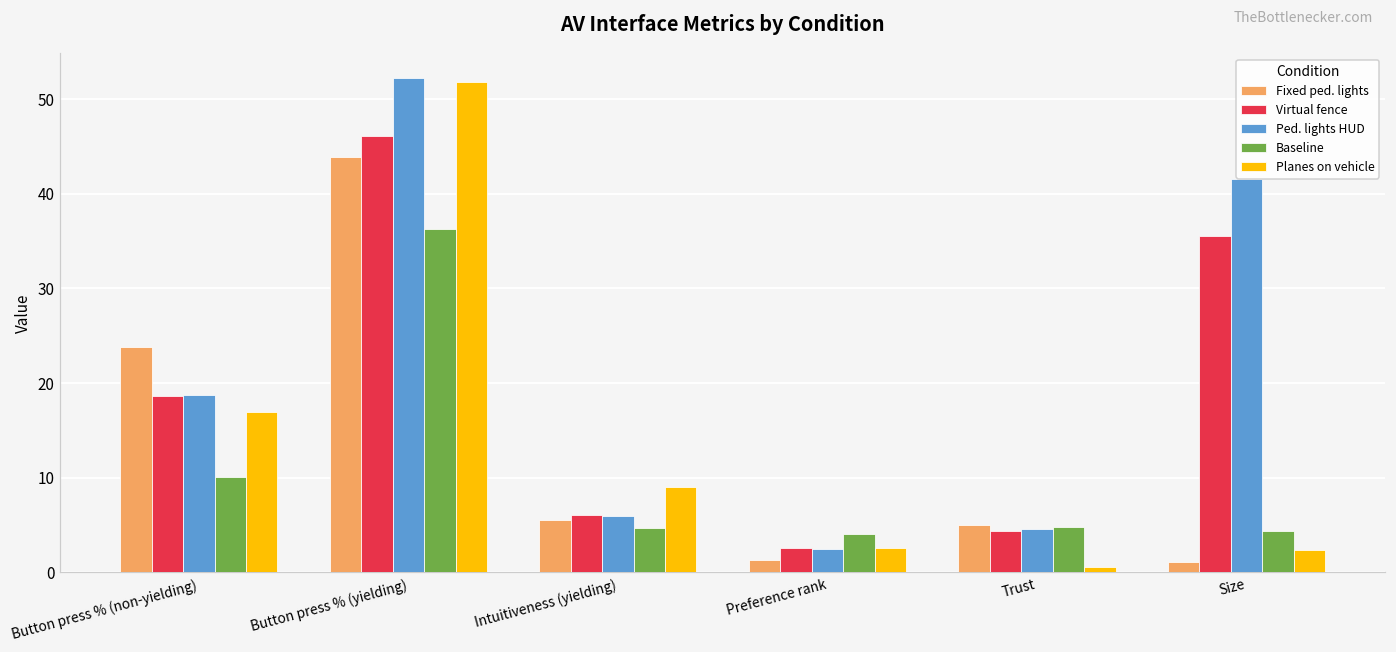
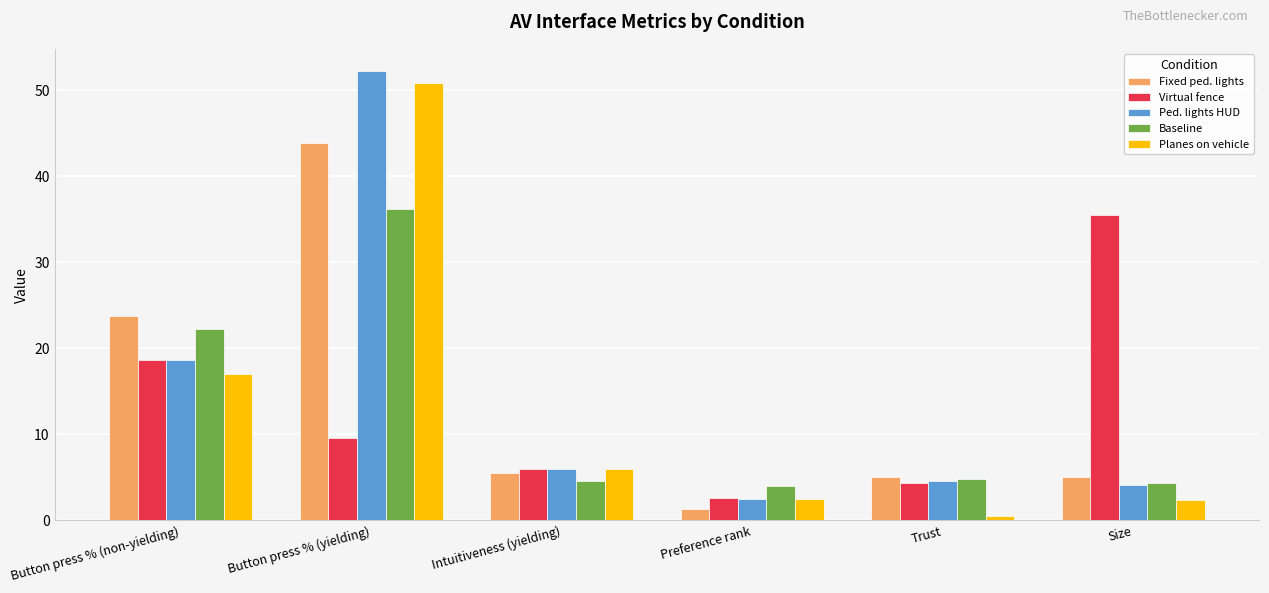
  {
    "Fixed ped. lights": {
      "Button press % (non-yielding)": 24,
      "Button press % (yielding)": 44,
      "Intuitiveness (yielding)": 6,
      "Preference rank": 1,
      "Trust": 5,
-     "Size": 1
+     "Size": 5
    },
    "Virtual fence": {
      "Button press % (non-yielding)": 19,
-     "Button press % (yielding)": 46,
+     "Button press % (yielding)": 10,
      "Intuitiveness (yielding)": 6,
      "Preference rank": 3,
      "Trust": 4,
      "Size": 36
    },
    "Ped. lights HUD": {
      "Button press % (non-yielding)": 19,
      "Button press % (yielding)": 52,
      "Intuitiveness (yielding)": 6,
      "Preference rank": 3,
      "Trust": 5,
-     "Size": 42
+     "Size": 4
    },
    "Baseline": {
-     "Button press % (non-yielding)": 10,
+     "Button press % (non-yielding)": 22,
      "Button press % (yielding)": 36,
      "Intuitiveness (yielding)": 5,
      "Preference rank": 4,
      "Trust": 5,
      "Size": 4
    },
    "Planes on vehicle": {
      "Button press % (non-yielding)": 17,
-     "Button press % (yielding)": 52,
-     "Intuitiveness (yielding)": 9,
+     "Button press % (yielding)": 51,
+     "Intuitiveness (yielding)": 6,
      "Preference rank": 3,
      "Trust": 1,
      "Size": 2
    }
  }
